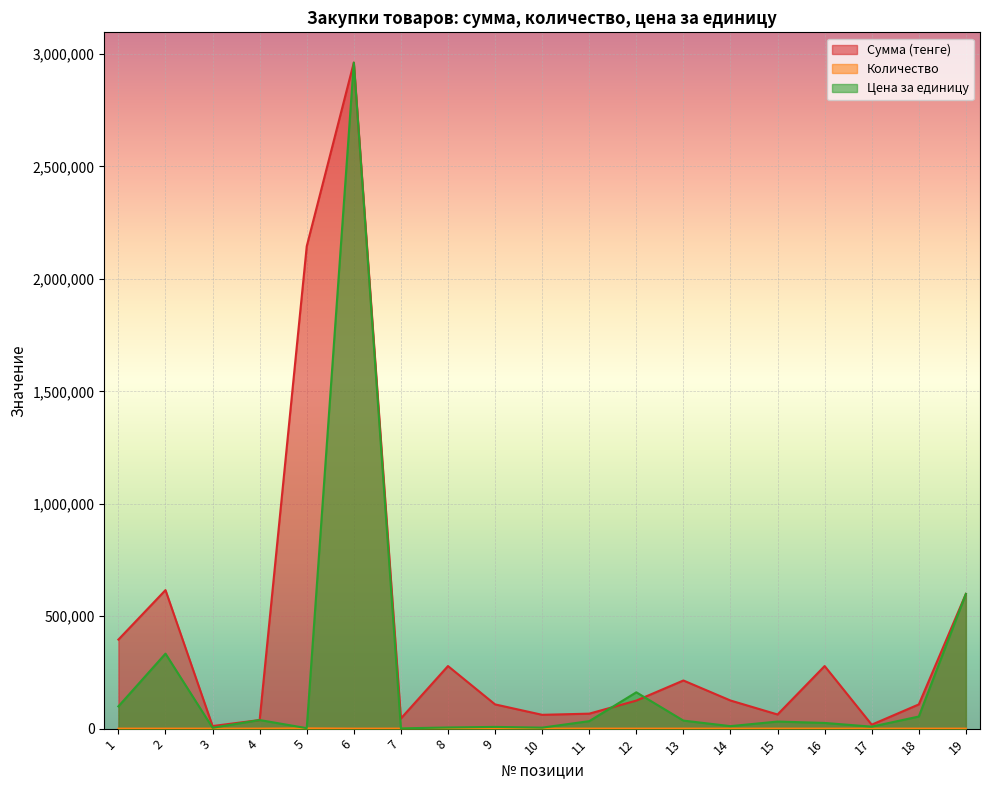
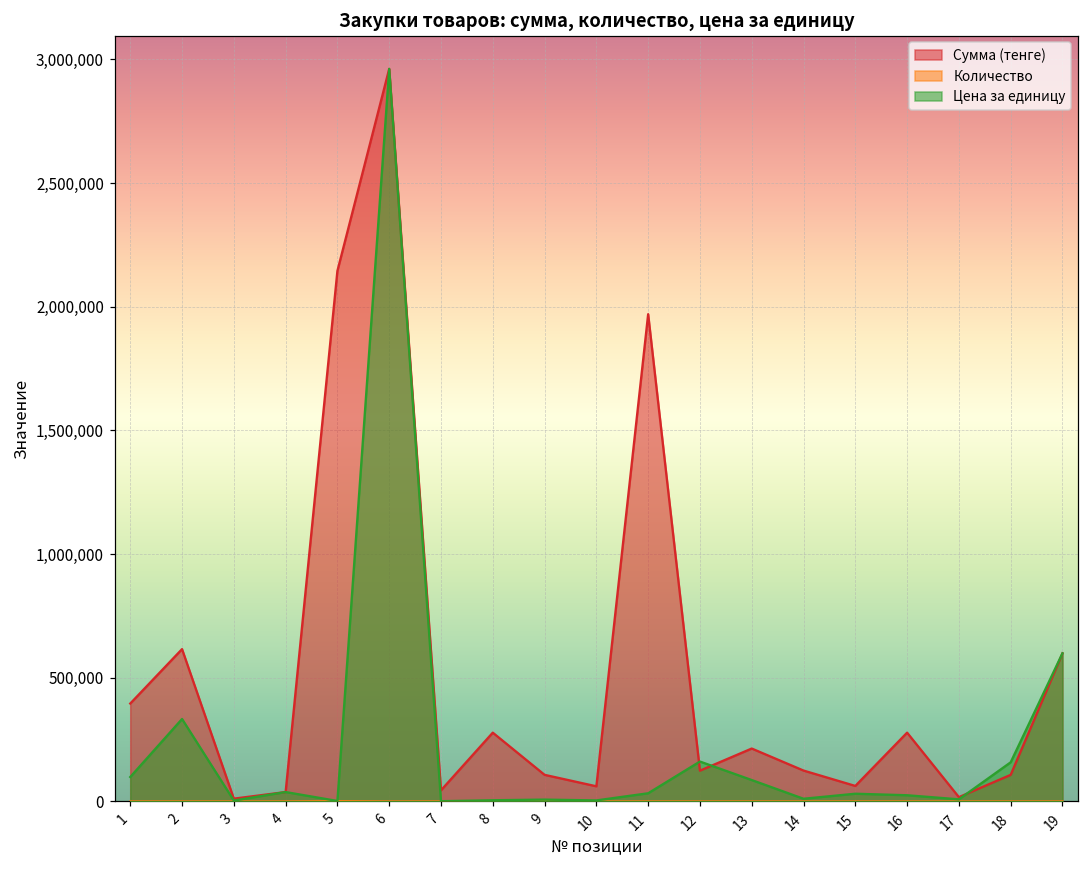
  {
    "Сумма (тенге)": {
      "1": "400,000",
      "2": "620,000",
      "5": "2,150,000",
      "7": "50,000",
      "8": "280,000",
      "9": "110,000",
      "10": "60,000",
-     "11": "70,000",
+     "11": "1,970,000",
      "12": "120,000",
      "13": "210,000",
      "14": "130,000",
      "15": "60,000",
      "16": "280,000",
      "18": "110,000"
    },
    "Количество": {
      "1": "0",
      "2": "0",
      "4": "0",
      "6": "0",
      "11": "0",
      "12": "0",
      "13": "0",
      "15": "0",
      "16": "0",
      "18": "0",
      "19": "0"
    },
    "Цена за единицу": {
      "1": "100,000",
      "2": "330,000",
      "11": "30,000",
      "12": "160,000",
-     "13": "40,000",
+     "13": "90,000",
      "15": "30,000",
      "16": "30,000",
-     "18": "50,000"
+     "18": "160,000"
    }
  }
